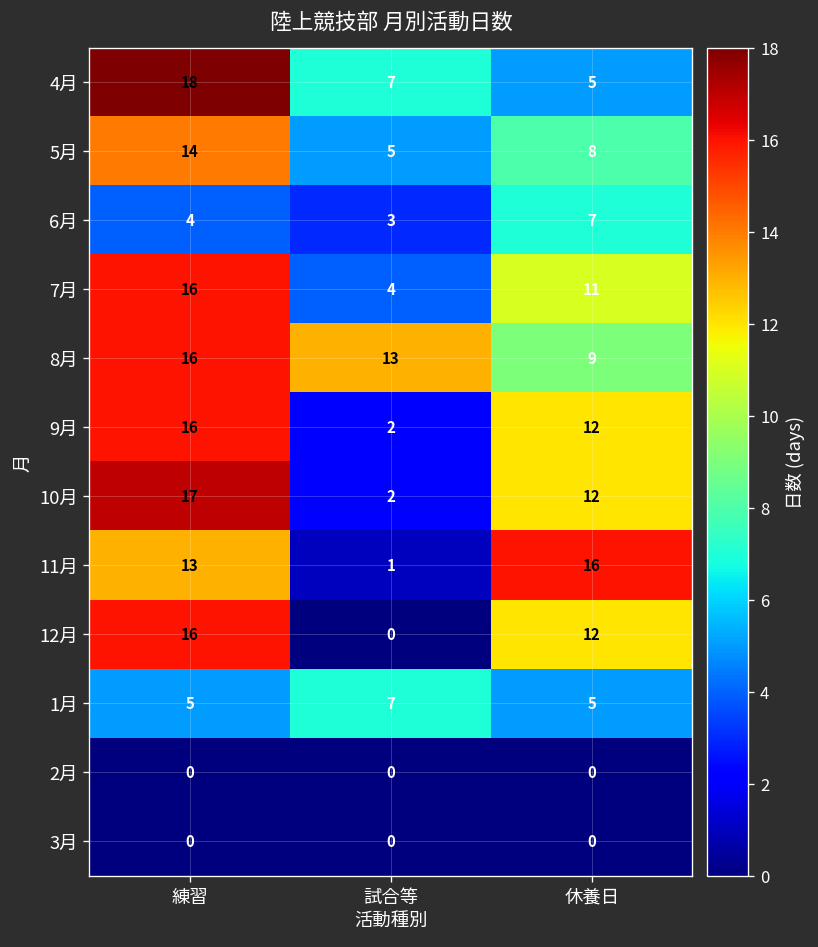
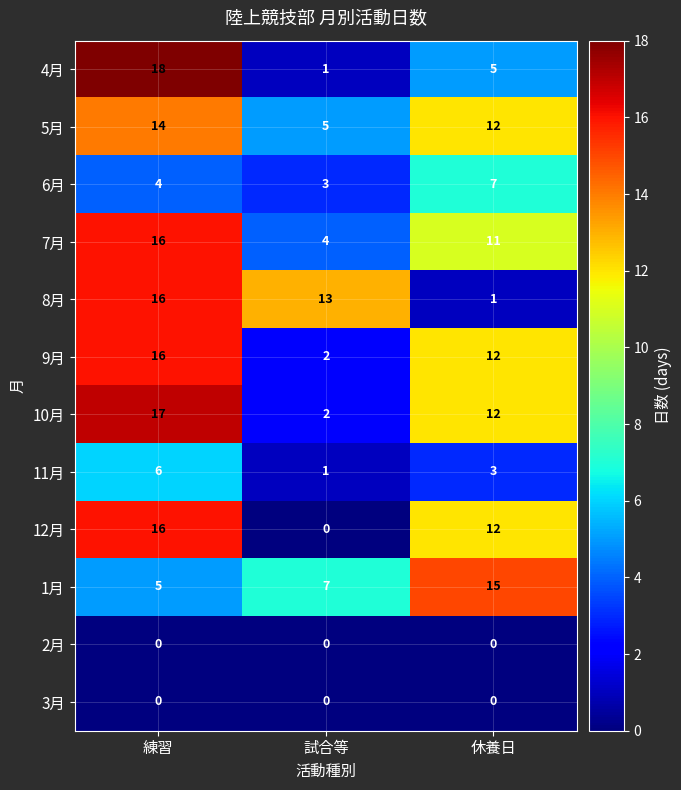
  {
    "4月": {
      "練習": 18,
-     "試合等": 7,
+     "試合等": 1,
      "休養日": 5
    },
    "5月": {
      "練習": 14,
      "試合等": 5,
-     "休養日": 8
+     "休養日": 12
    },
    "6月": {
      "練習": 4,
      "試合等": 3,
      "休養日": 7
    },
    "7月": {
      "練習": 16,
      "試合等": 4,
      "休養日": 11
    },
    "8月": {
      "練習": 16,
      "試合等": 13,
-     "休養日": 9
+     "休養日": 1
    },
    "9月": {
      "練習": 16,
      "試合等": 2,
      "休養日": 12
    },
    "10月": {
      "練習": 17,
      "試合等": 2,
      "休養日": 12
    },
    "11月": {
-     "練習": 13,
+     "練習": 6,
      "試合等": 1,
-     "休養日": 16
+     "休養日": 3
    },
    "12月": {
      "練習": 16,
      "試合等": 0,
      "休養日": 12
    },
    "1月": {
      "練習": 5,
      "試合等": 7,
-     "休養日": 5
+     "休養日": 15
    },
    "2月": {
      "練習": 0,
      "試合等": 0,
      "休養日": 0
    },
    "3月": {
      "練習": 0,
      "試合等": 0,
      "休養日": 0
    }
  }
